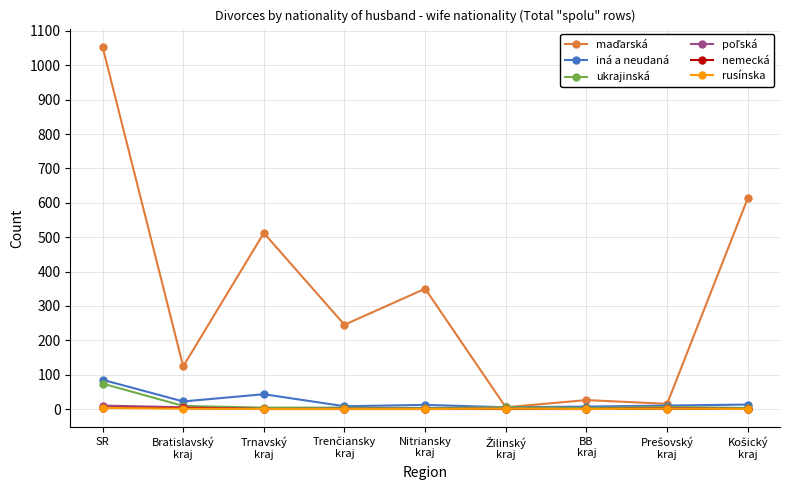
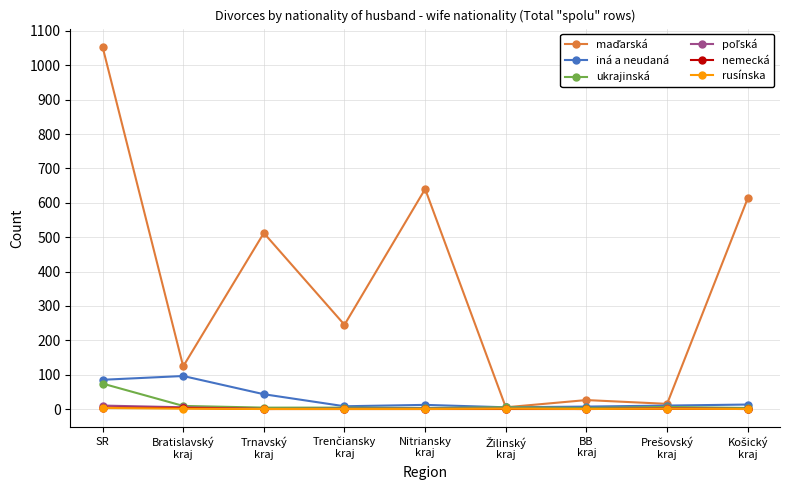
  {
    "maďarská": {
      "SR": 1050,
      "Bratislavský kraj": 120,
      "Trnavský kraj": 510,
      "Trenčiansky kraj": 250,
-     "Nitriansky kraj": 350,
+     "Nitriansky kraj": 640,
      "BB kraj": 30,
      "Košický kraj": 610
    },
    "iná a neudaná": {
      "SR": 90,
-     "Bratislavský kraj": 20,
+     "Bratislavský kraj": 100,
      "Trnavský kraj": 40,
      "Nitriansky kraj": 10,
      "Košický kraj": 10
    },
    "ukrajinská": {
      "SR": 70
    }
  }
